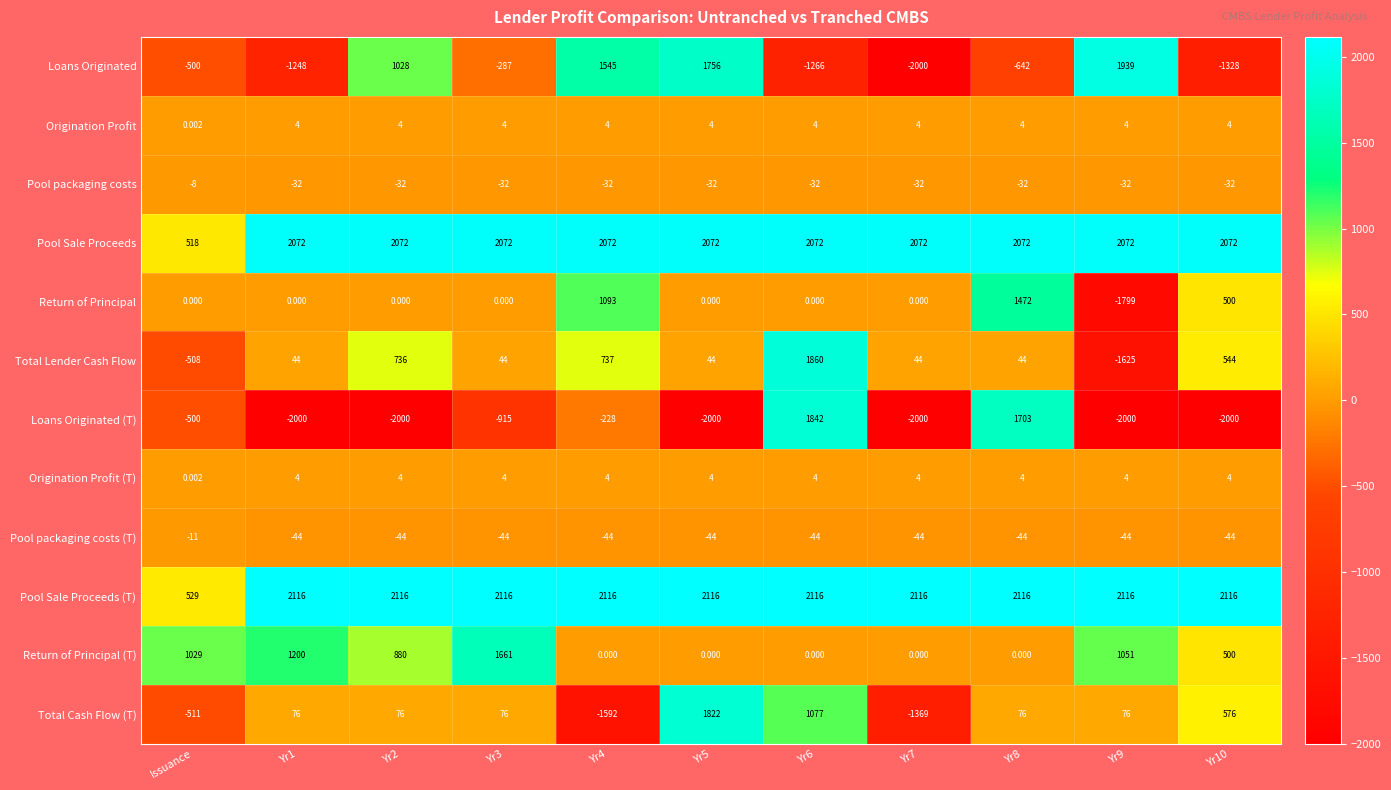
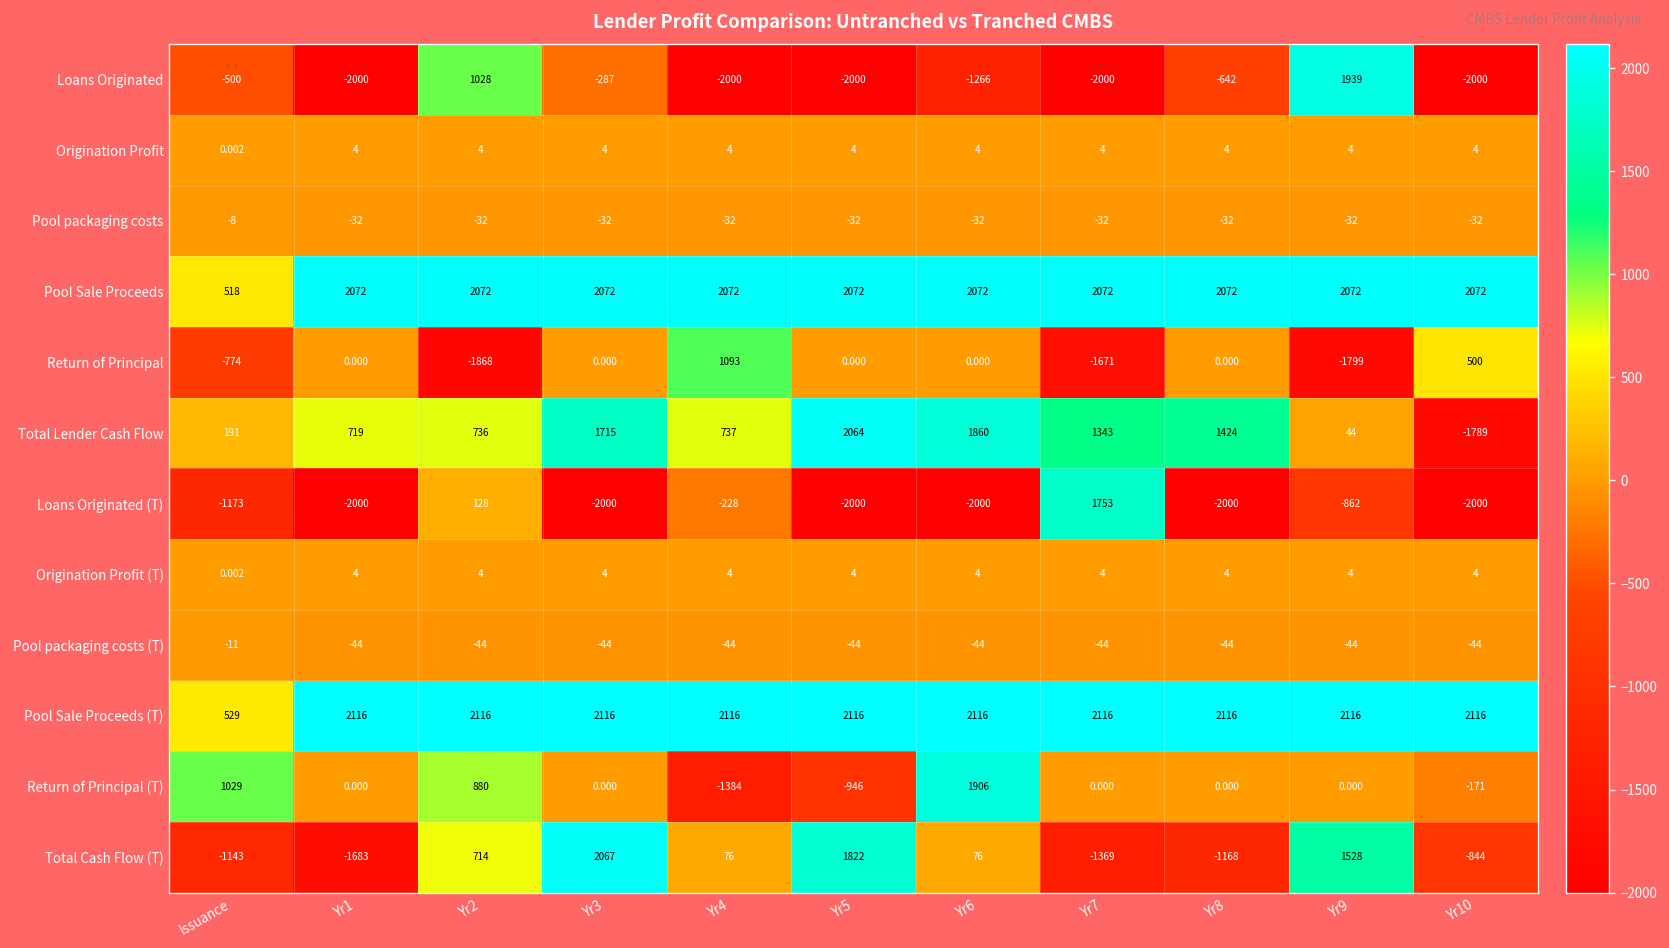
  {
    "Loans Originated": {
      "Issuance": -500,
-     "Yr1": -1248,
+     "Yr1": -2000,
      "Yr2": 1028,
      "Yr3": -287,
-     "Yr4": 1545,
-     "Yr5": 1756,
+     "Yr4": -2000,
+     "Yr5": -2000,
      "Yr6": -1266,
      "Yr7": -2000,
      "Yr8": -642,
      "Yr9": 1939,
-     "Yr10": -1328
+     "Yr10": -2000
    },
    "Origination Profit": {
      "Issuance": 0.002,
      "Yr1": 4,
      "Yr2": 4,
      "Yr3": 4,
      "Yr4": 4,
      "Yr5": 4,
      "Yr6": 4,
      "Yr7": 4,
      "Yr8": 4,
      "Yr9": 4,
      "Yr10": 4
    },
    "Pool packaging costs": {
      "Issuance": -8,
      "Yr1": -32,
      "Yr2": -32,
      "Yr3": -32,
      "Yr4": -32,
      "Yr5": -32,
      "Yr6": -32,
      "Yr7": -32,
      "Yr8": -32,
      "Yr9": -32,
      "Yr10": -32
    },
    "Pool Sale Proceeds": {
      "Issuance": 518,
      "Yr1": 2072,
      "Yr2": 2072,
      "Yr3": 2072,
      "Yr4": 2072,
      "Yr5": 2072,
      "Yr6": 2072,
      "Yr7": 2072,
      "Yr8": 2072,
      "Yr9": 2072,
      "Yr10": 2072
    },
    "Return of Principal": {
-     "Issuance": 0.000,
+     "Issuance": -774,
      "Yr1": 0.000,
-     "Yr2": 0.000,
+     "Yr2": -1868,
      "Yr3": 0.000,
      "Yr4": 1093,
      "Yr5": 0.000,
      "Yr6": 0.000,
-     "Yr7": 0.000,
-     "Yr8": 1472,
+     "Yr7": -1671,
+     "Yr8": 0.000,
      "Yr9": -1799,
      "Yr10": 500
    },
    "Total Lender Cash Flow": {
-     "Issuance": -508,
-     "Yr1": 44,
+     "Issuance": 191,
+     "Yr1": 719,
      "Yr2": 736,
-     "Yr3": 44,
+     "Yr3": 1715,
      "Yr4": 737,
-     "Yr5": 44,
+     "Yr5": 2064,
      "Yr6": 1860,
-     "Yr7": 44,
-     "Yr8": 44,
-     "Yr9": -1625,
-     "Yr10": 544
+     "Yr7": 1343,
+     "Yr8": 1424,
+     "Yr9": 44,
+     "Yr10": -1789
    },
    "Loans Originated (T)": {
-     "Issuance": -500,
+     "Issuance": -1173,
      "Yr1": -2000,
-     "Yr2": -2000,
-     "Yr3": -915,
+     "Yr2": 128,
+     "Yr3": -2000,
      "Yr4": -228,
      "Yr5": -2000,
-     "Yr6": 1842,
-     "Yr7": -2000,
-     "Yr8": 1703,
-     "Yr9": -2000,
+     "Yr6": -2000,
+     "Yr7": 1753,
+     "Yr8": -2000,
+     "Yr9": -862,
      "Yr10": -2000
    },
    "Origination Profit (T)": {
      "Issuance": 0.002,
      "Yr1": 4,
      "Yr2": 4,
      "Yr3": 4,
      "Yr4": 4,
      "Yr5": 4,
      "Yr6": 4,
      "Yr7": 4,
      "Yr8": 4,
      "Yr9": 4,
      "Yr10": 4
    },
    "Pool packaging costs (T)": {
      "Issuance": -11,
      "Yr1": -44,
      "Yr2": -44,
      "Yr3": -44,
      "Yr4": -44,
      "Yr5": -44,
      "Yr6": -44,
      "Yr7": -44,
      "Yr8": -44,
      "Yr9": -44,
      "Yr10": -44
    },
    "Pool Sale Proceeds (T)": {
      "Issuance": 529,
      "Yr1": 2116,
      "Yr2": 2116,
      "Yr3": 2116,
      "Yr4": 2116,
      "Yr5": 2116,
      "Yr6": 2116,
      "Yr7": 2116,
      "Yr8": 2116,
      "Yr9": 2116,
      "Yr10": 2116
    },
    "Return of Principal (T)": {
      "Issuance": 1029,
-     "Yr1": 1200,
+     "Yr1": 0.000,
      "Yr2": 880,
-     "Yr3": 1661,
-     "Yr4": 0.000,
-     "Yr5": 0.000,
-     "Yr6": 0.000,
+     "Yr3": 0.000,
+     "Yr4": -1384,
+     "Yr5": -946,
+     "Yr6": 1906,
      "Yr7": 0.000,
      "Yr8": 0.000,
-     "Yr9": 1051,
-     "Yr10": 500
+     "Yr9": 0.000,
+     "Yr10": -171
    },
    "Total Cash Flow (T)": {
-     "Issuance": -511,
-     "Yr1": 76,
-     "Yr2": 76,
-     "Yr3": 76,
-     "Yr4": -1592,
+     "Issuance": -1143,
+     "Yr1": -1683,
+     "Yr2": 714,
+     "Yr3": 2067,
+     "Yr4": 76,
      "Yr5": 1822,
-     "Yr6": 1077,
+     "Yr6": 76,
      "Yr7": -1369,
-     "Yr8": 76,
-     "Yr9": 76,
-     "Yr10": 576
+     "Yr8": -1168,
+     "Yr9": 1528,
+     "Yr10": -844
    }
  }
